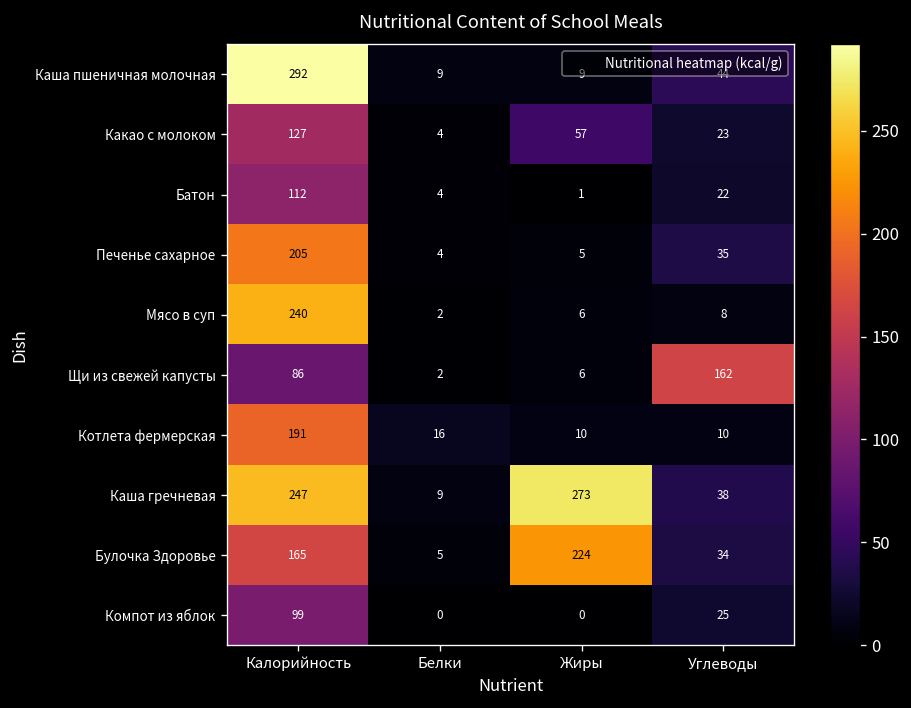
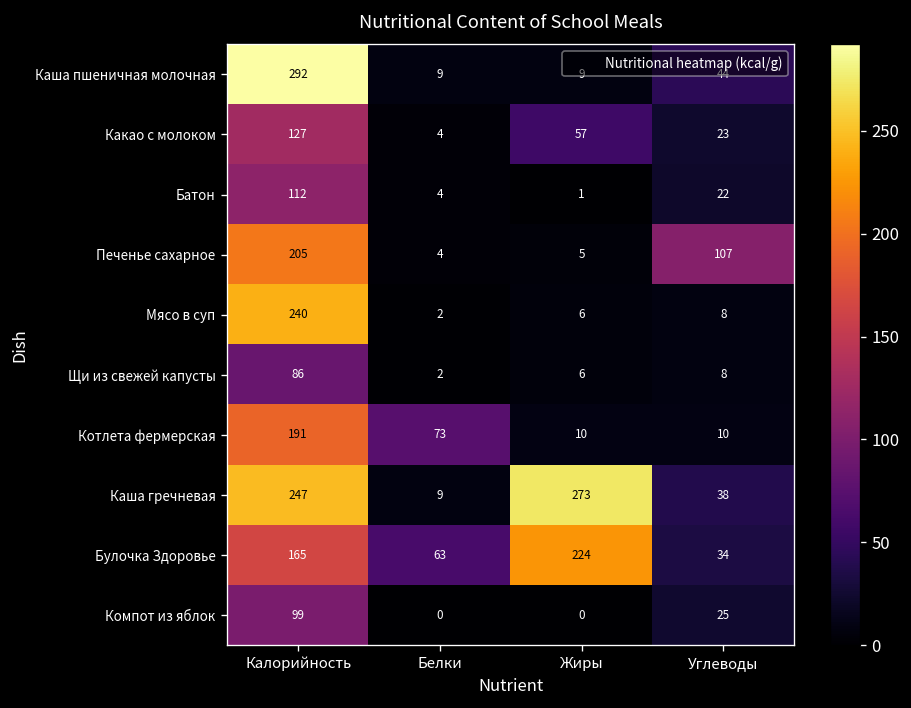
  {
    "Каша пшеничная молочная": {
      "Калорийность": 292,
      "Белки": 9
    },
    "Какао с молоком": {
      "Калорийность": 127,
      "Белки": 4,
      "Жиры": 57,
      "Углеводы": 23
    },
    "Батон": {
      "Калорийность": 112,
      "Белки": 4,
      "Жиры": 1,
      "Углеводы": 22
    },
    "Печенье сахарное": {
      "Калорийность": 205,
      "Белки": 4,
      "Жиры": 5,
-     "Углеводы": 35
+     "Углеводы": 107
    },
    "Мясо в суп": {
      "Калорийность": 240,
      "Белки": 2,
      "Жиры": 6,
      "Углеводы": 8
    },
    "Щи из свежей капусты": {
      "Калорийность": 86,
      "Белки": 2,
      "Жиры": 6,
-     "Углеводы": 162
+     "Углеводы": 8
    },
    "Котлета фермерская": {
      "Калорийность": 191,
-     "Белки": 16,
+     "Белки": 73,
      "Жиры": 10,
      "Углеводы": 10
    },
    "Каша гречневая": {
      "Калорийность": 247,
      "Белки": 9,
      "Жиры": 273,
      "Углеводы": 38
    },
    "Булочка Здоровье": {
      "Калорийность": 165,
-     "Белки": 5,
+     "Белки": 63,
      "Жиры": 224,
      "Углеводы": 34
    },
    "Компот из яблок": {
      "Калорийность": 99,
      "Белки": 0,
      "Жиры": 0,
      "Углеводы": 25
    }
  }
